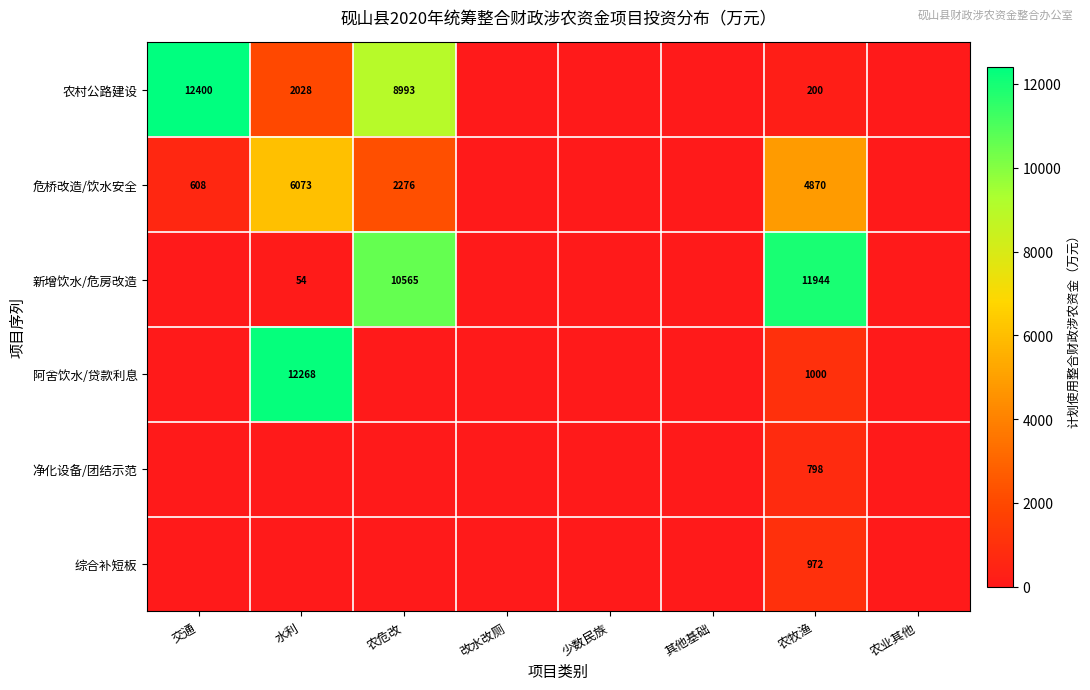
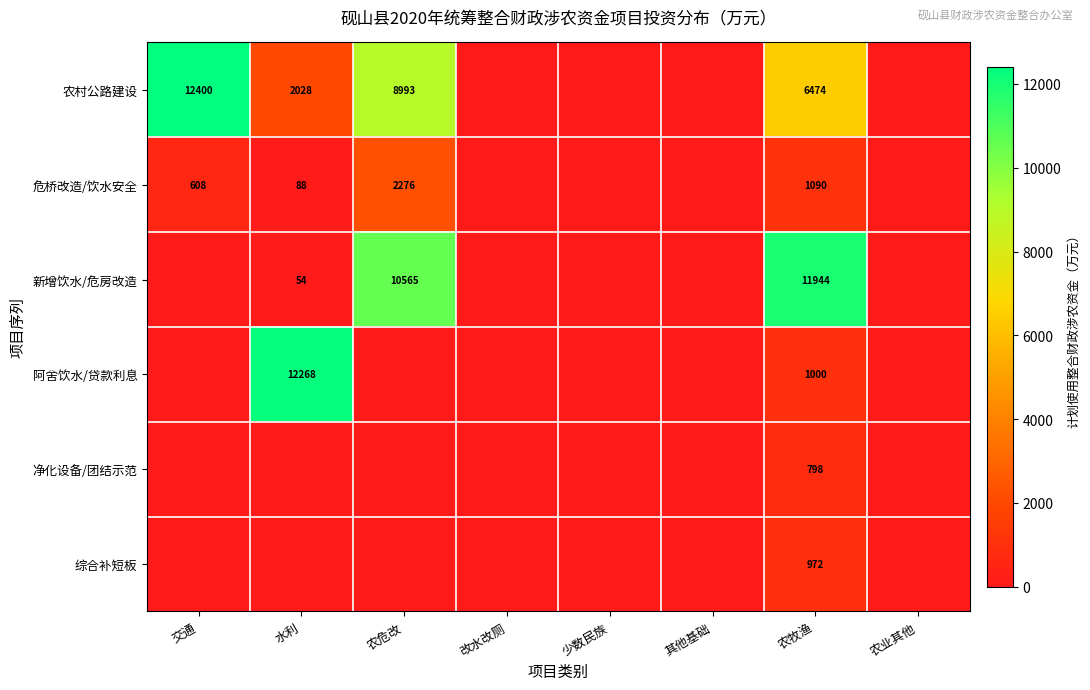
  {
    "农村公路建设": {
      "交通": 12400,
      "水利": 2028,
      "农危改": 8993,
-     "农牧渔": 200
+     "农牧渔": 6474
    },
    "危桥改造/饮水安全": {
      "交通": 608,
-     "水利": 6073,
+     "水利": 88,
      "农危改": 2276,
-     "农牧渔": 4870
+     "农牧渔": 1090
    },
    "新增饮水/危房改造": {
      "水利": 54,
      "农危改": 10565,
      "农牧渔": 11944
    },
    "阿舍饮水/贷款利息": {
      "水利": 12268,
      "农牧渔": 1000
    },
    "净化设备/团结示范": {
      "农牧渔": 798
    },
    "综合补短板": {
      "农牧渔": 972
    }
  }
